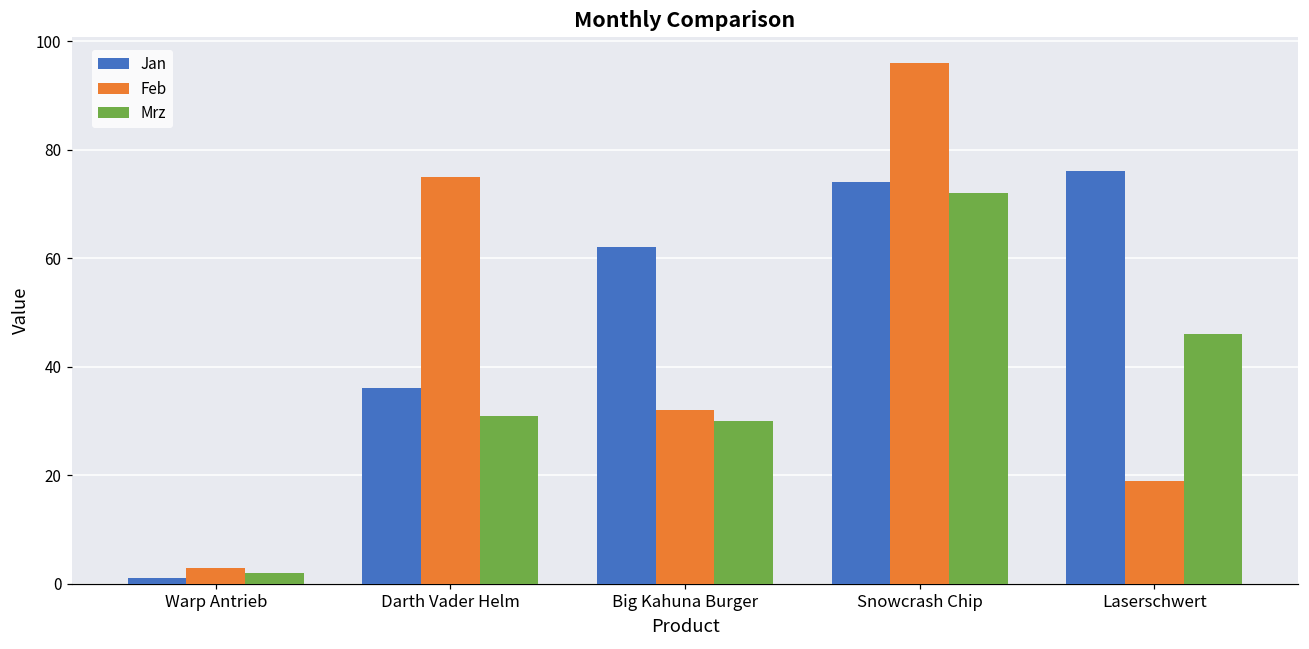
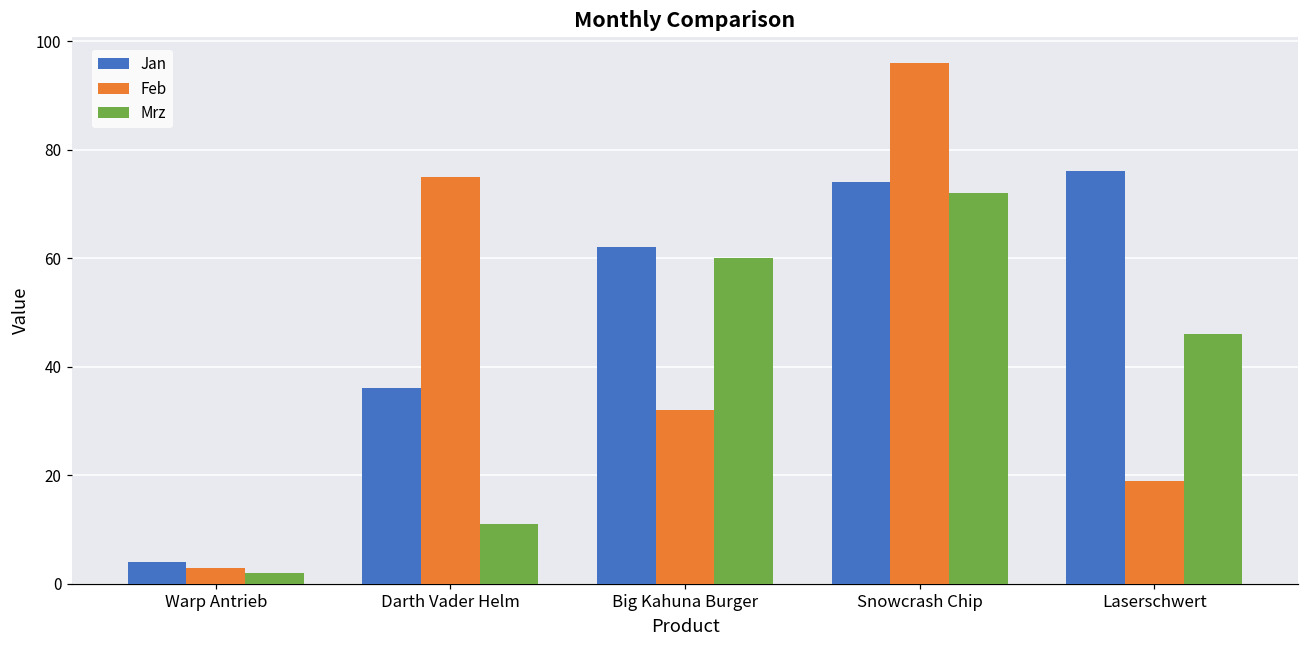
  {
    "Jan": {
-     "Warp Antrieb": 1,
+     "Warp Antrieb": 4,
      "Darth Vader Helm": 36,
      "Big Kahuna Burger": 62,
      "Snowcrash Chip": 74,
      "Laserschwert": 76
    },
    "Feb": {
      "Warp Antrieb": 3,
      "Darth Vader Helm": 75,
      "Big Kahuna Burger": 32,
      "Snowcrash Chip": 96,
      "Laserschwert": 19
    },
    "Mrz": {
      "Warp Antrieb": 2,
-     "Darth Vader Helm": 31,
-     "Big Kahuna Burger": 30,
+     "Darth Vader Helm": 11,
+     "Big Kahuna Burger": 60,
      "Snowcrash Chip": 72,
      "Laserschwert": 46
    }
  }
